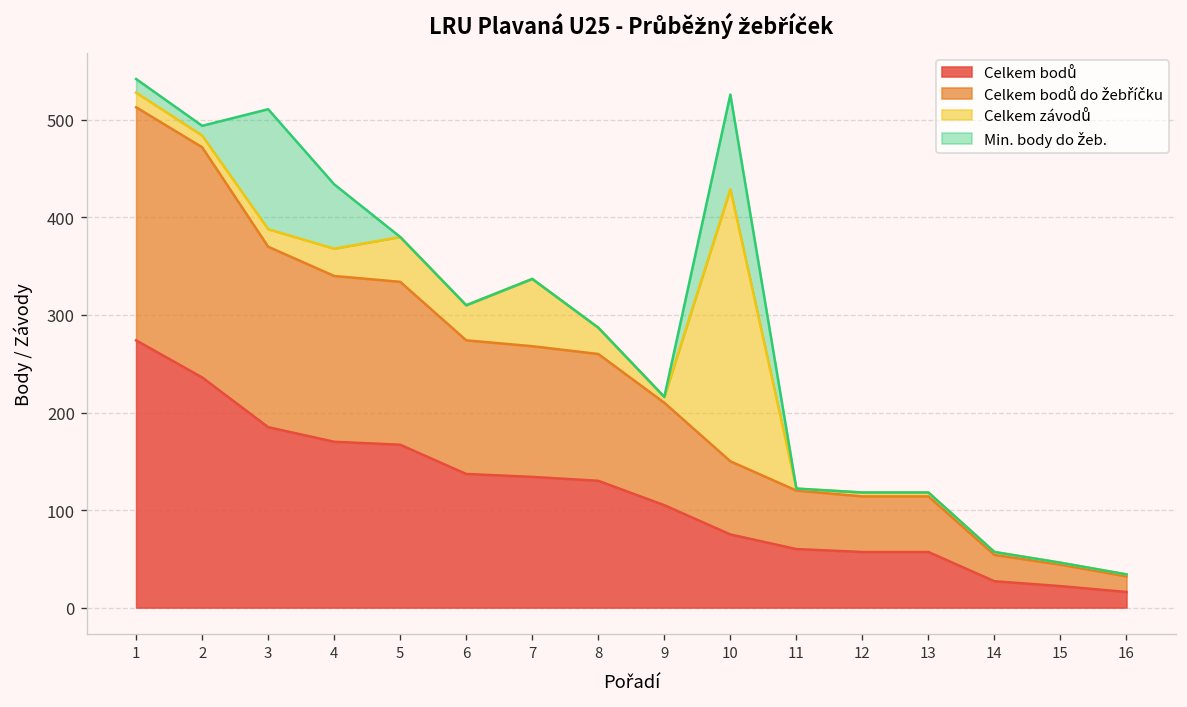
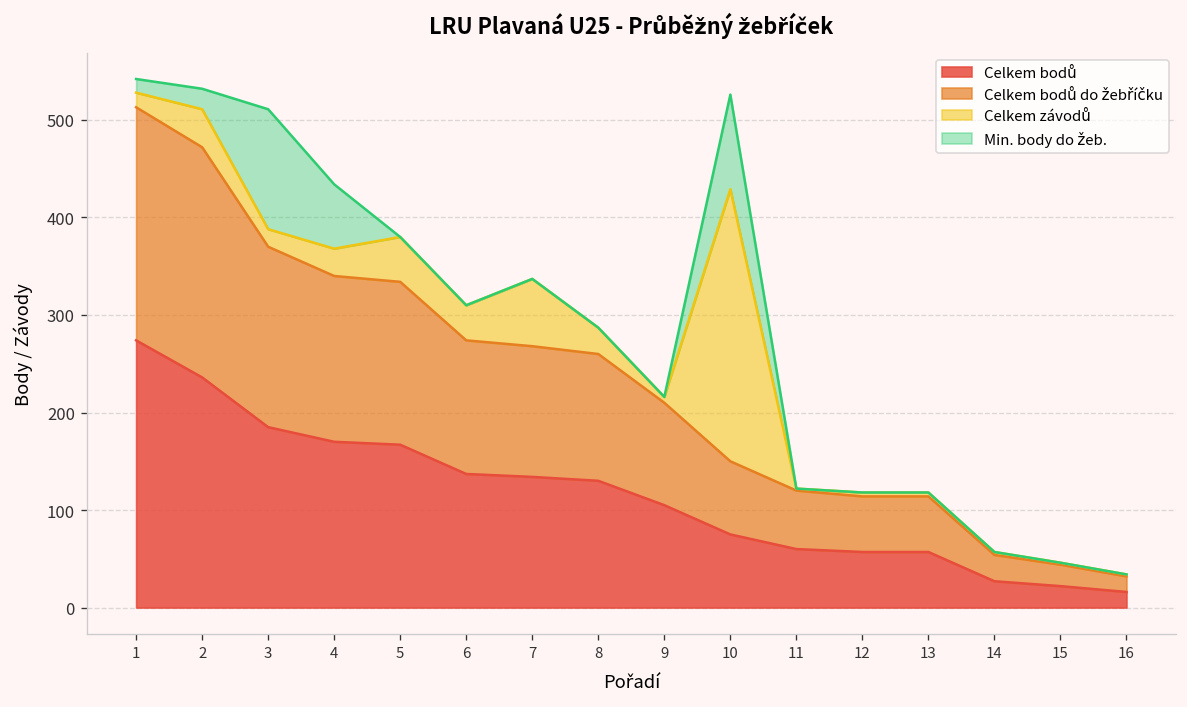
  {
    "Celkem závodů": {
      "1": 20,
-     "2": 10,
+     "2": 40,
      "3": 20,
      "4": 30,
      "10": 280
    },
    "Min. body do žeb.": {
      "1": 10,
-     "2": 10,
+     "2": 20,
      "3": 120,
      "4": 70,
      "10": 100
    }
  }
